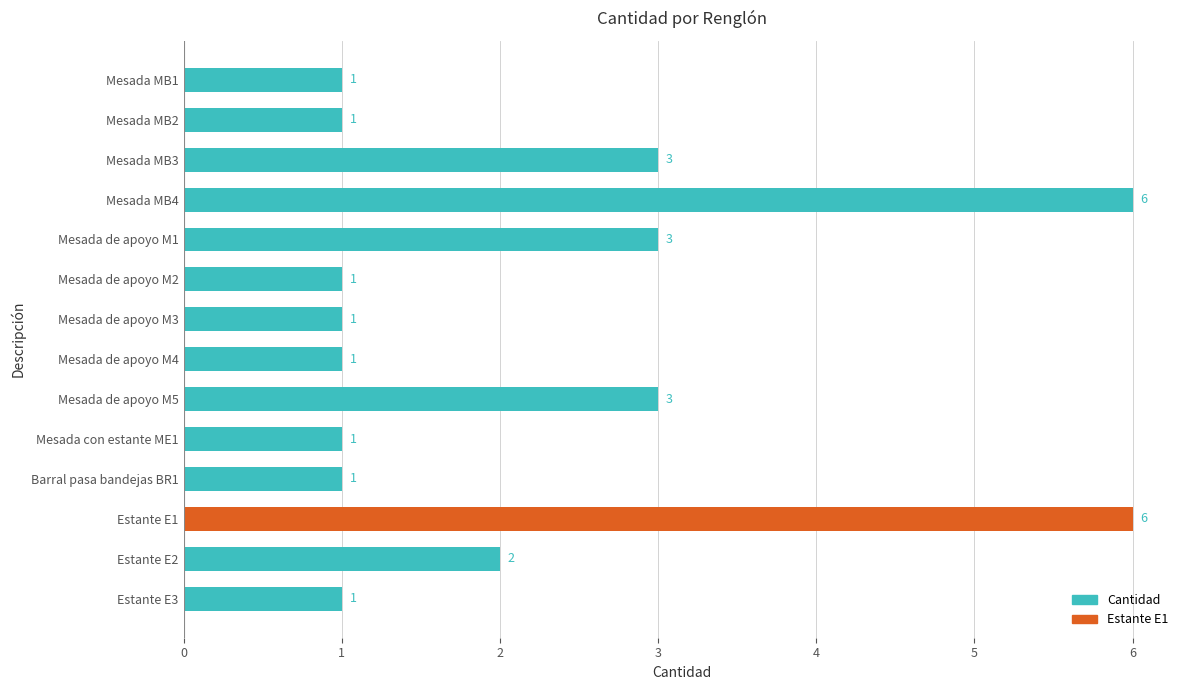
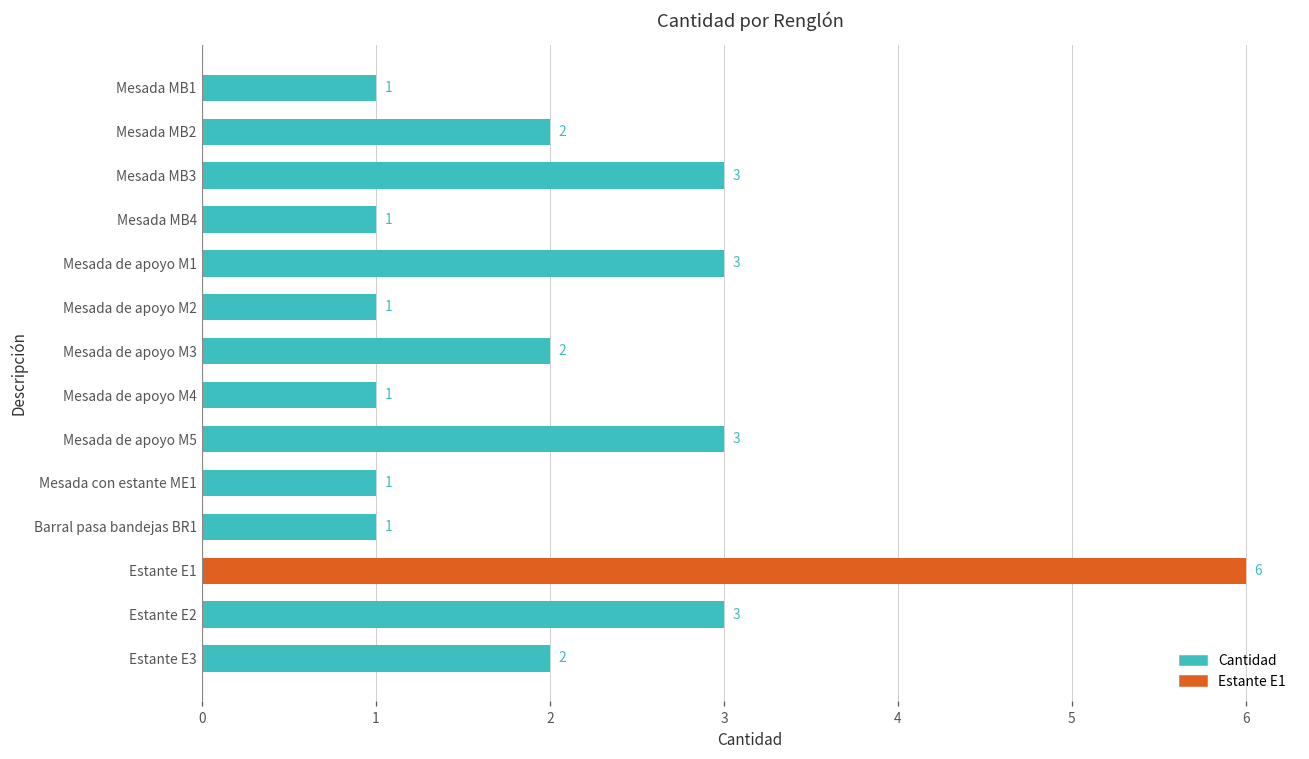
  {
    "Mesada MB1": 1,
-   "Mesada MB2": 1,
+   "Mesada MB2": 2,
    "Mesada MB3": 3,
-   "Mesada MB4": 6,
+   "Mesada MB4": 1,
    "Mesada de apoyo M1": 3,
    "Mesada de apoyo M2": 1,
-   "Mesada de apoyo M3": 1,
+   "Mesada de apoyo M3": 2,
    "Mesada de apoyo M4": 1,
    "Mesada de apoyo M5": 3,
    "Mesada con estante ME1": 1,
    "Barral pasa bandejas BR1": 1,
    "Estante E1": 6,
-   "Estante E2": 2,
-   "Estante E3": 1
+   "Estante E2": 3,
+   "Estante E3": 2
  }
